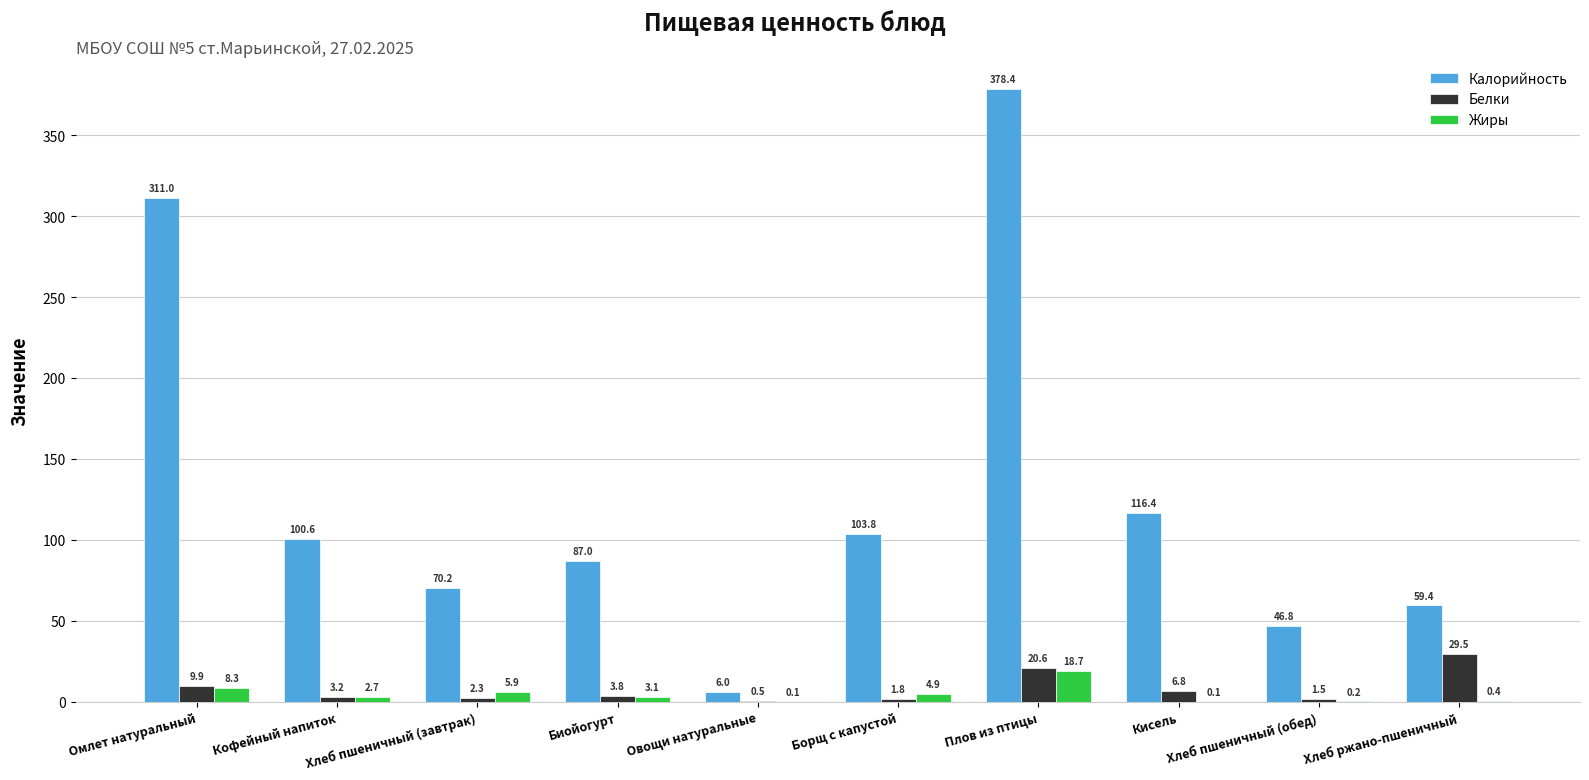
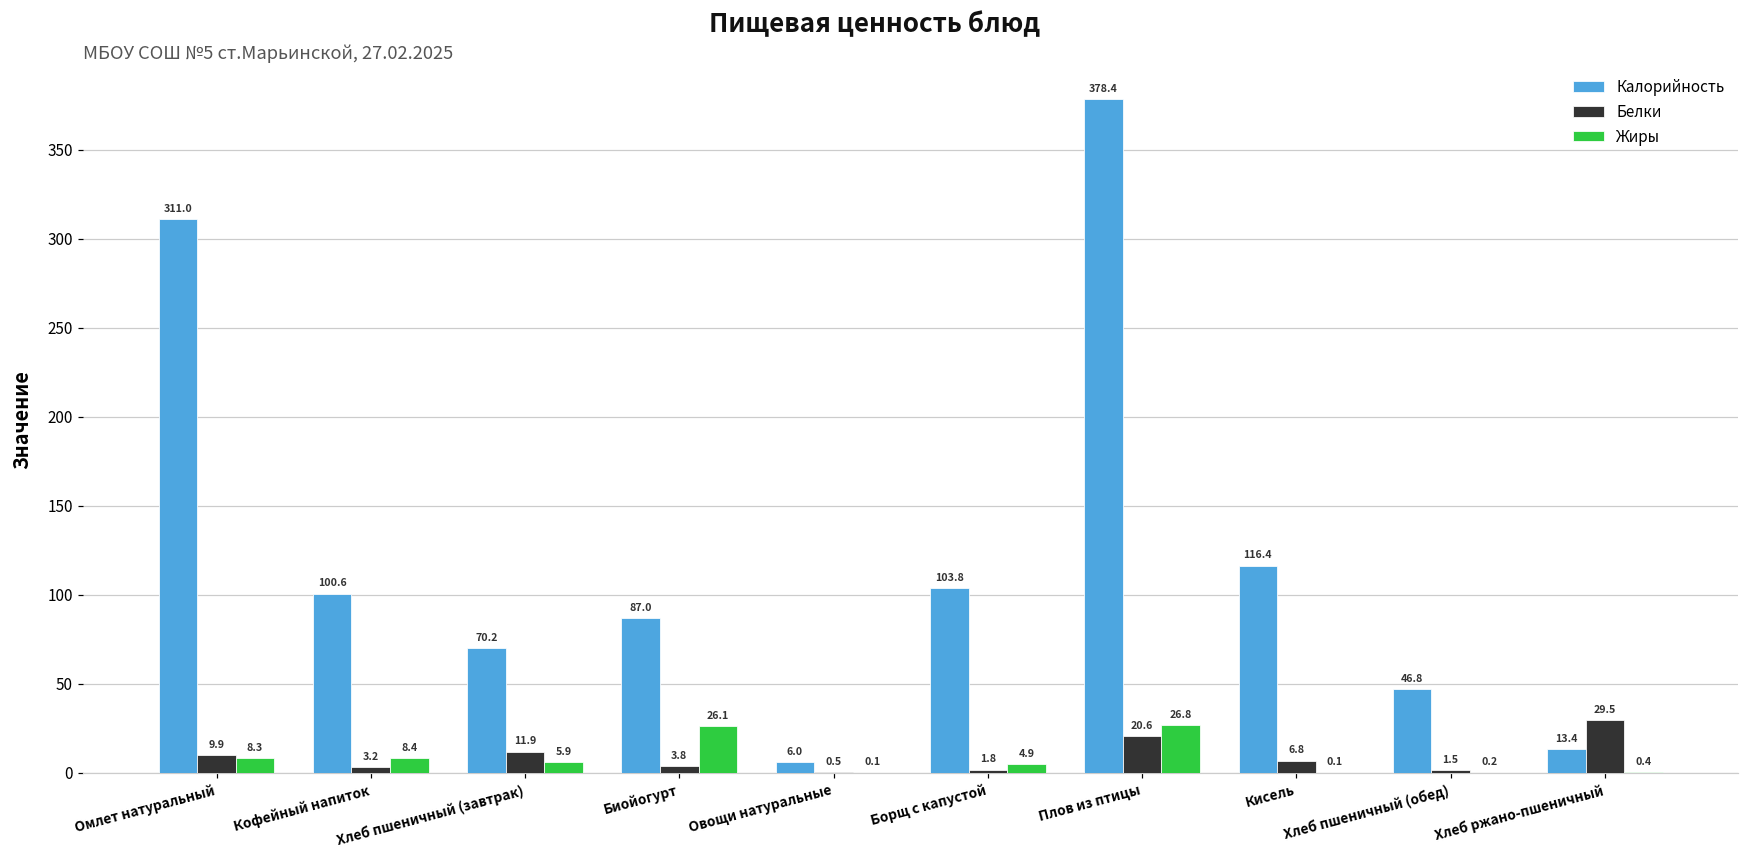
  {
    "Калорийность": {
      "Омлет натуральный": 311.0,
      "Кофейный напиток": 100.6,
      "Хлеб пшеничный (завтрак)": 70.2,
      "Биойогурт": 87.0,
      "Овощи натуральные": 6.0,
      "Борщ с капустой": 103.8,
      "Плов из птицы": 378.4,
      "Кисель": 116.4,
      "Хлеб пшеничный (обед)": 46.8,
-     "Хлеб ржано-пшеничный": 59.4
+     "Хлеб ржано-пшеничный": 13.4
    },
    "Белки": {
      "Омлет натуральный": 9.9,
      "Кофейный напиток": 3.2,
-     "Хлеб пшеничный (завтрак)": 2.3,
+     "Хлеб пшеничный (завтрак)": 11.9,
      "Биойогурт": 3.8,
      "Овощи натуральные": 0.5,
      "Борщ с капустой": 1.8,
      "Плов из птицы": 20.6,
      "Кисель": 6.8,
      "Хлеб пшеничный (обед)": 1.5,
      "Хлеб ржано-пшеничный": 29.5
    },
    "Жиры": {
      "Омлет натуральный": 8.3,
-     "Кофейный напиток": 2.7,
+     "Кофейный напиток": 8.4,
      "Хлеб пшеничный (завтрак)": 5.9,
-     "Биойогурт": 3.1,
+     "Биойогурт": 26.1,
      "Овощи натуральные": 0.1,
      "Борщ с капустой": 4.9,
-     "Плов из птицы": 18.7,
+     "Плов из птицы": 26.8,
      "Кисель": 0.1,
      "Хлеб пшеничный (обед)": 0.2,
      "Хлеб ржано-пшеничный": 0.4
    }
  }
